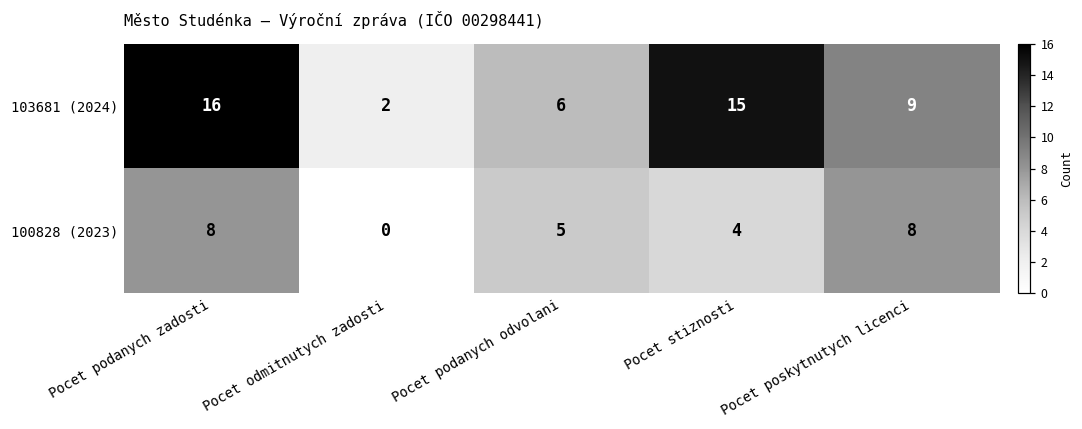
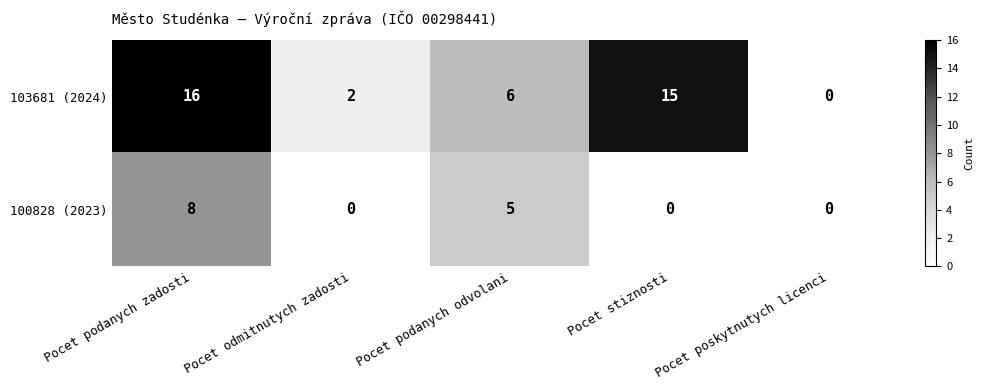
  {
    "103681 (2024)": {
      "Pocet podanych zadosti": 16,
      "Pocet odmitnutych zadosti": 2,
      "Pocet podanych odvolani": 6,
      "Pocet stiznosti": 15,
-     "Pocet poskytnutych licenci": 9
+     "Pocet poskytnutych licenci": 0
    },
    "100828 (2023)": {
      "Pocet podanych zadosti": 8,
      "Pocet odmitnutych zadosti": 0,
      "Pocet podanych odvolani": 5,
-     "Pocet stiznosti": 4,
-     "Pocet poskytnutych licenci": 8
+     "Pocet stiznosti": 0,
+     "Pocet poskytnutych licenci": 0
    }
  }
